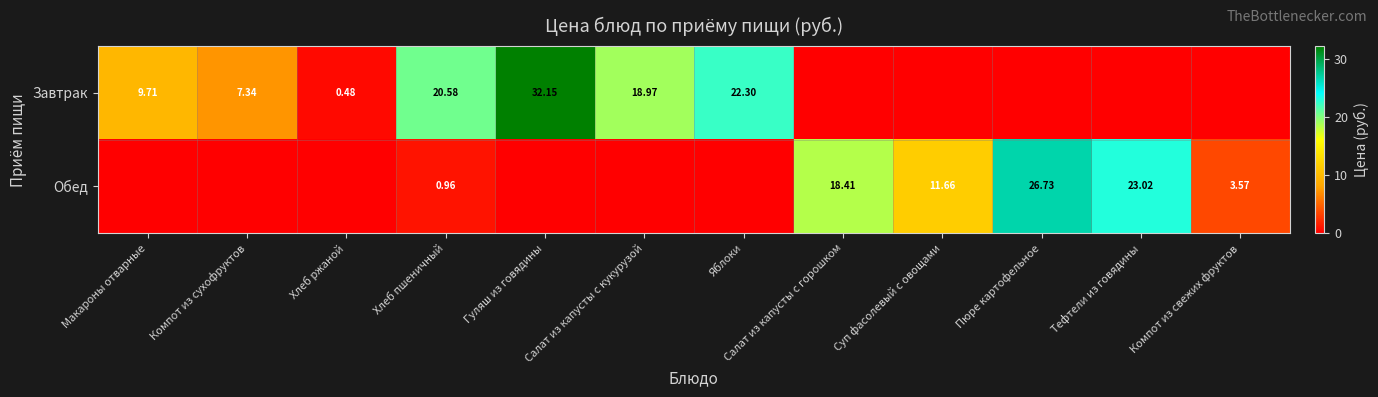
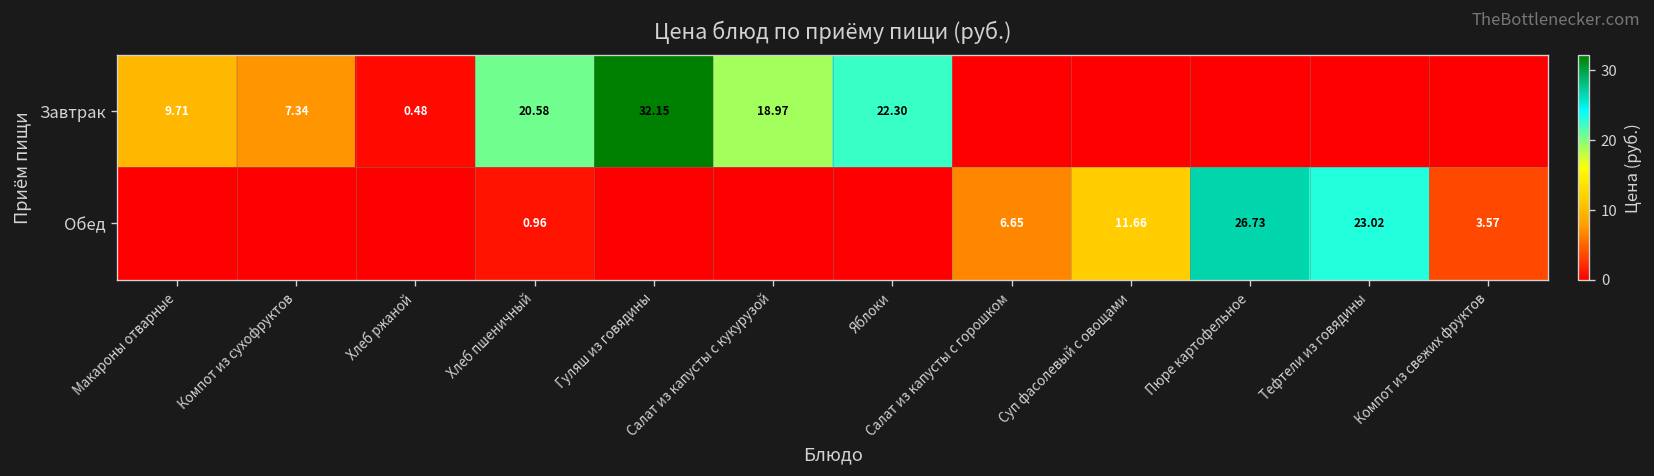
  {
    "Завтрак": {
      "Макароны отварные": 9.71,
      "Компот из сухофруктов": 7.34,
      "Хлеб ржаной": 0.48,
      "Хлеб пшеничный": 20.58,
      "Гуляш из говядины": 32.15,
      "Салат из капусты с кукурузой": 18.97,
      "Яблоки": 22.30
    },
    "Обед": {
      "Хлеб пшеничный": 0.96,
-     "Салат из капусты с горошком": 18.41,
+     "Салат из капусты с горошком": 6.65,
      "Суп фасолевый с овощами": 11.66,
      "Пюре картофельное": 26.73,
      "Тефтели из говядины": 23.02,
      "Компот из свежих фруктов": 3.57
    }
  }
